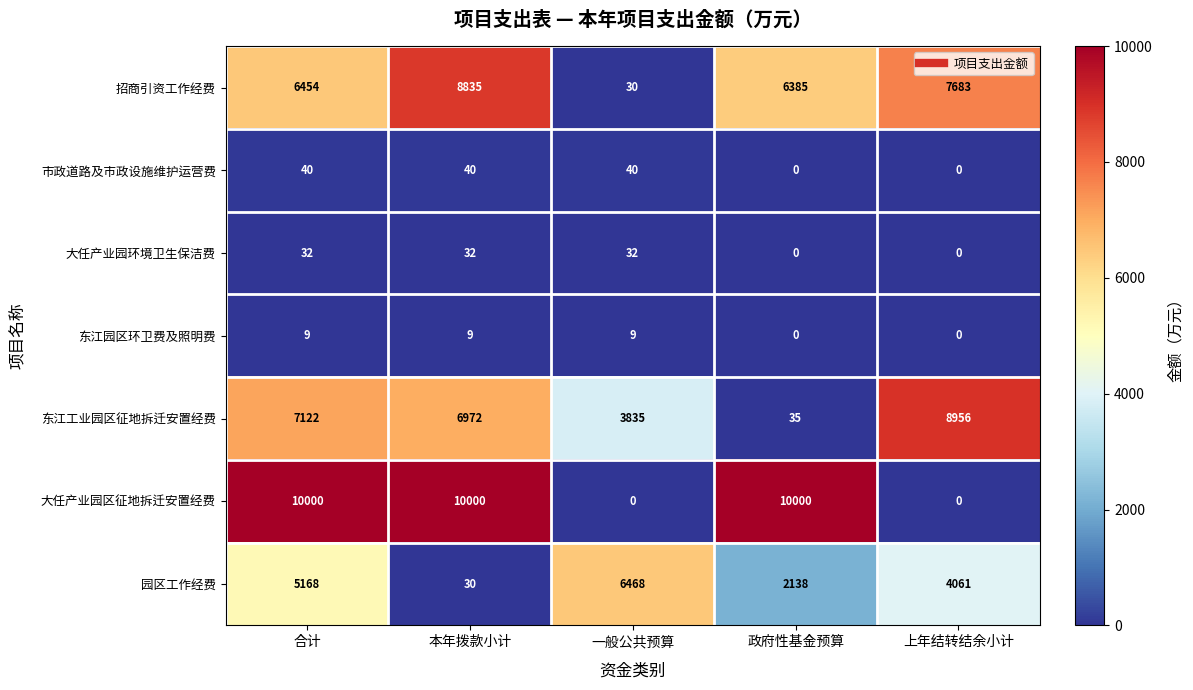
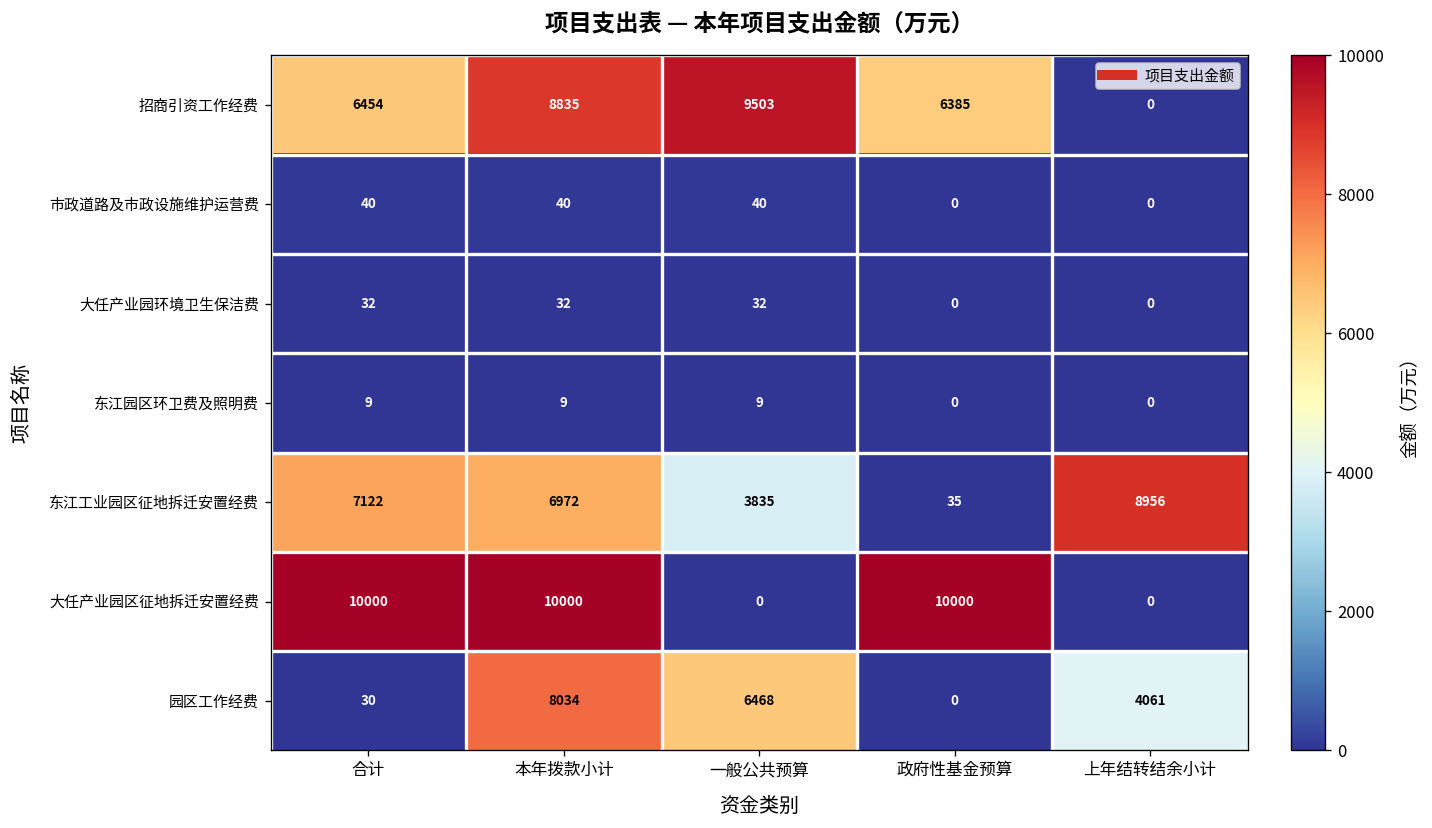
  {
    "招商引资工作经费": {
      "合计": 6454,
      "本年拨款小计": 8835,
-     "一般公共预算": 30,
+     "一般公共预算": 9503,
      "政府性基金预算": 6385,
-     "上年结转结余小计": 7683
+     "上年结转结余小计": 0
    },
    "市政道路及市政设施维护运营费": {
      "合计": 40,
      "本年拨款小计": 40,
      "一般公共预算": 40,
      "政府性基金预算": 0,
      "上年结转结余小计": 0
    },
    "大任产业园环境卫生保洁费": {
      "合计": 32,
      "本年拨款小计": 32,
      "一般公共预算": 32,
      "政府性基金预算": 0,
      "上年结转结余小计": 0
    },
    "东江园区环卫费及照明费": {
      "合计": 9,
      "本年拨款小计": 9,
      "一般公共预算": 9,
      "政府性基金预算": 0,
      "上年结转结余小计": 0
    },
    "东江工业园区征地拆迁安置经费": {
      "合计": 7122,
      "本年拨款小计": 6972,
      "一般公共预算": 3835,
      "政府性基金预算": 35,
      "上年结转结余小计": 8956
    },
    "大任产业园区征地拆迁安置经费": {
      "合计": 10000,
      "本年拨款小计": 10000,
      "一般公共预算": 0,
      "政府性基金预算": 10000,
      "上年结转结余小计": 0
    },
    "园区工作经费": {
-     "合计": 5168,
-     "本年拨款小计": 30,
+     "合计": 30,
+     "本年拨款小计": 8034,
      "一般公共预算": 6468,
-     "政府性基金预算": 2138,
+     "政府性基金预算": 0,
      "上年结转结余小计": 4061
    }
  }
